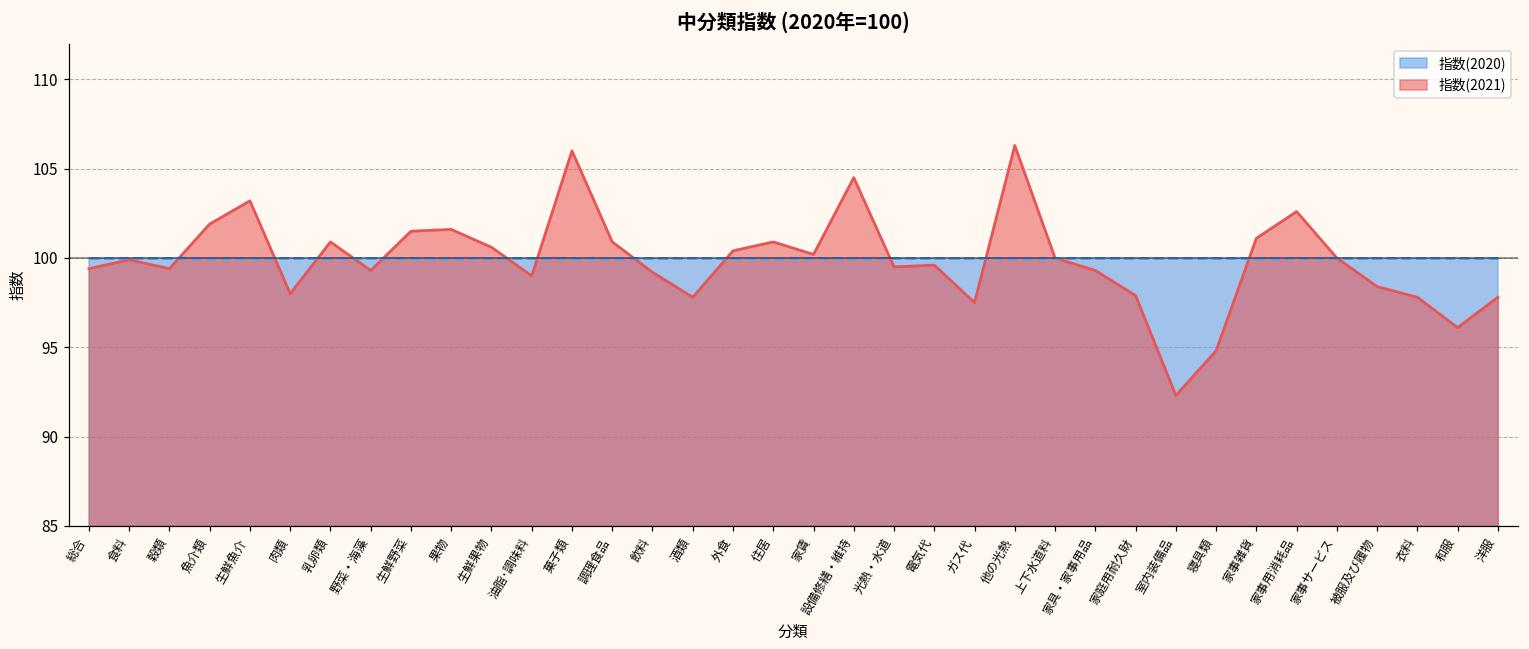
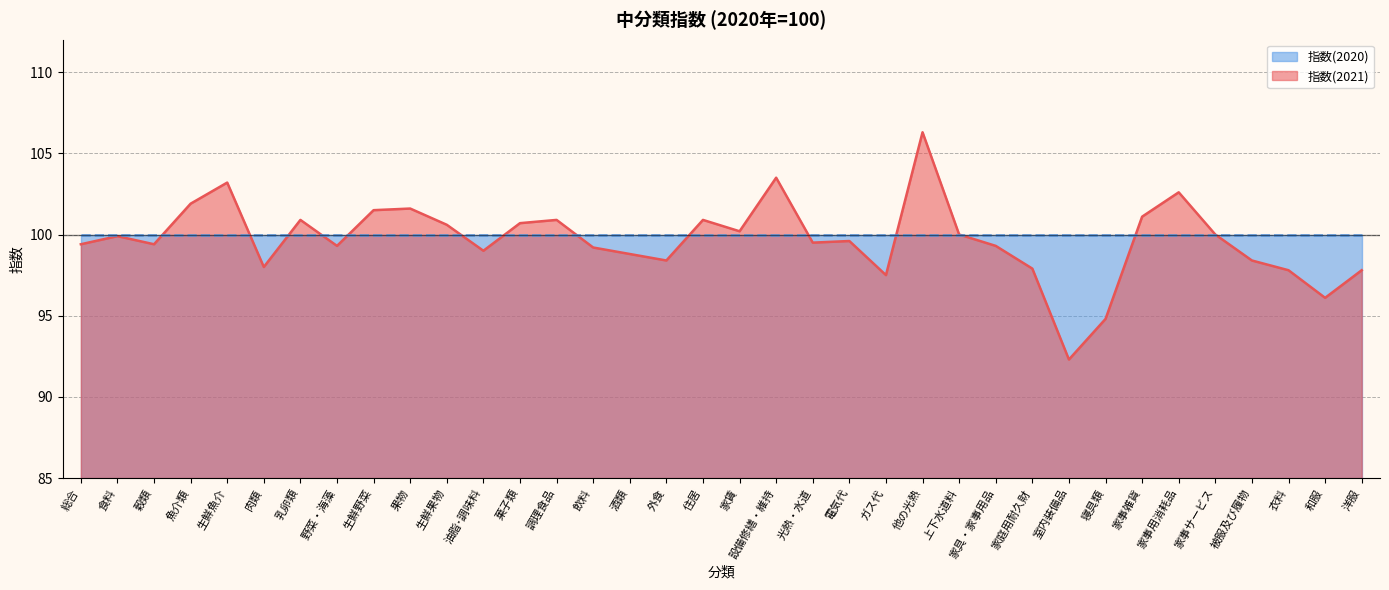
  {
    "指数(2021)": {
      "総合": 99.4,
      "穀類": 99.4,
      "魚介類": 101.9,
      "生鮮魚介": 103.2,
      "肉類": 98.0,
      "乳卵類": 100.9,
      "野菜・海藻": 99.3,
      "生鮮野菜": 101.5,
      "果物": 101.6,
      "生鮮果物": 100.6,
      "油脂･調味料": 99.0,
-     "菓子類": 106.0,
+     "菓子類": 100.7,
      "調理食品": 100.9,
      "飲料": 99.2,
-     "酒類": 97.8,
-     "外食": 100.4,
+     "酒類": 98.8,
+     "外食": 98.4,
      "住居": 100.9,
      "家賃": 100.2,
-     "設備修繕・維持": 104.5,
+     "設備修繕・維持": 103.5,
      "光熱・水道": 99.5,
      "電気代": 99.6,
      "ガス代": 97.5,
      "他の光熱": 106.3,
      "家具・家事用品": 99.3,
      "家庭用耐久財": 97.9,
      "室内装備品": 92.3,
      "寝具類": 94.8,
      "家事雑貨": 101.1,
      "家事用消耗品": 102.6,
      "被服及び履物": 98.4,
      "衣料": 97.8,
      "和服": 96.1,
      "洋服": 97.8
    },
    "指数(2020)": {
      "総合": 100.0,
      "穀類": 100.0,
      "魚介類": 100.0,
      "生鮮魚介": 100.0,
      "肉類": 100.0,
      "乳卵類": 100.0,
      "野菜・海藻": 100.0,
      "生鮮野菜": 100.0,
      "果物": 100.0,
      "生鮮果物": 100.0,
      "油脂･調味料": 100.0,
      "菓子類": 100.0,
      "調理食品": 100.0,
      "飲料": 100.0,
      "酒類": 100.0,
      "外食": 100.0,
      "住居": 100.0,
      "家賃": 100.0,
      "設備修繕・維持": 100.0,
      "光熱・水道": 100.0,
      "電気代": 100.0,
      "ガス代": 100.0,
      "他の光熱": 100.0,
      "家具・家事用品": 100.0,
      "家庭用耐久財": 100.0,
      "室内装備品": 100.0,
      "寝具類": 100.0,
      "家事雑貨": 100.0,
      "家事用消耗品": 100.0,
      "被服及び履物": 100.0,
      "衣料": 100.0,
      "和服": 100.0,
      "洋服": 100.0
    }
  }
